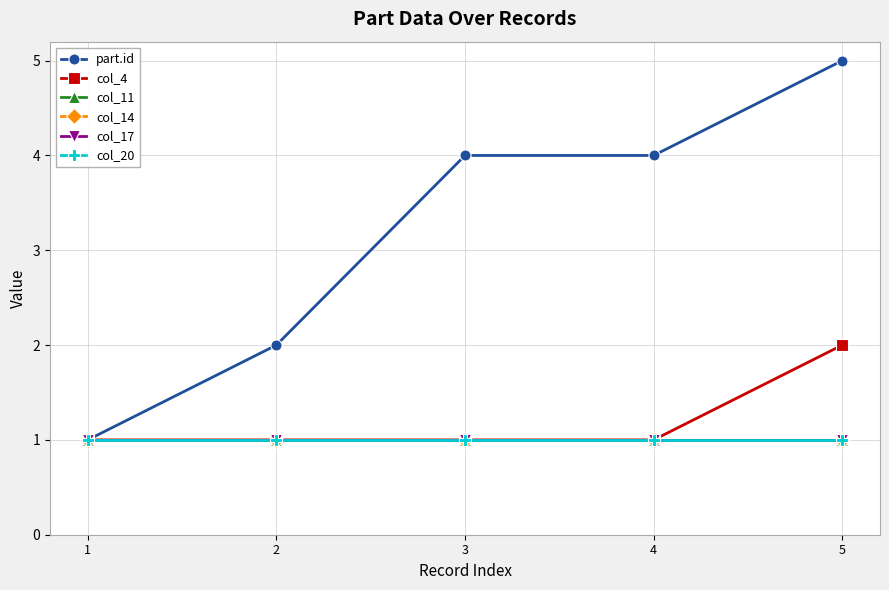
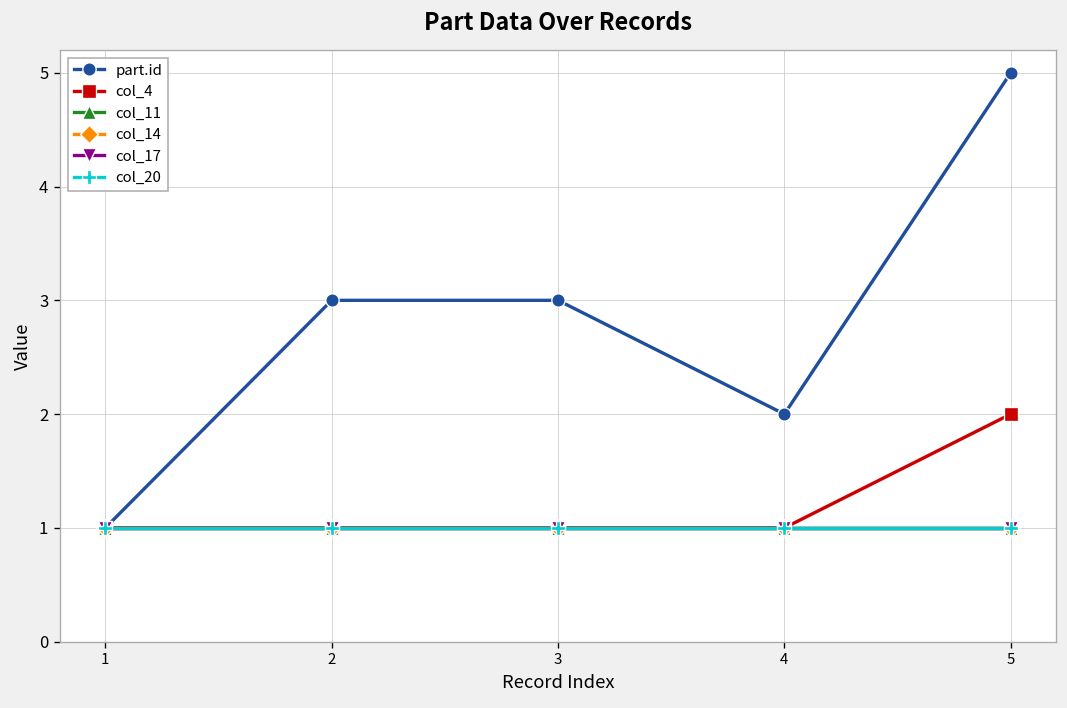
  {
    "part.id": {
-     "2": 2,
-     "3": 4,
-     "4": 4,
+     "2": 3,
+     "3": 3,
+     "4": 2,
      "5": 5
    },
    "col_4": {
      "5": 2
    },
    "col_20": {
      "5": 1
    }
  }
